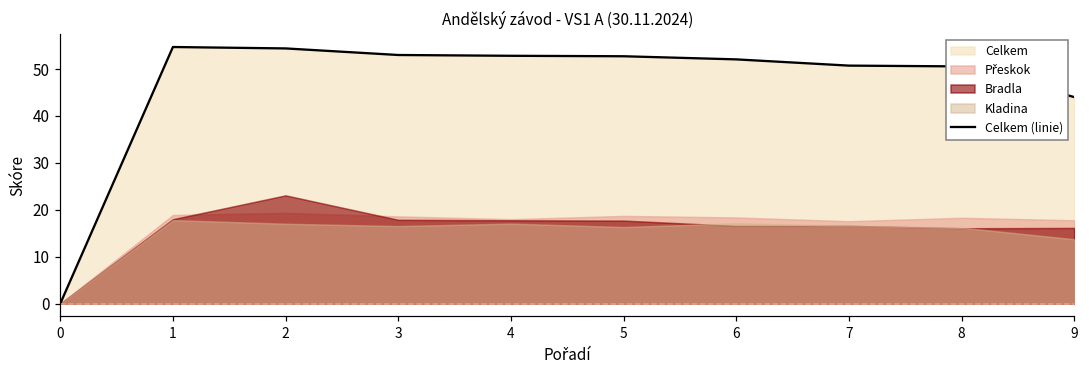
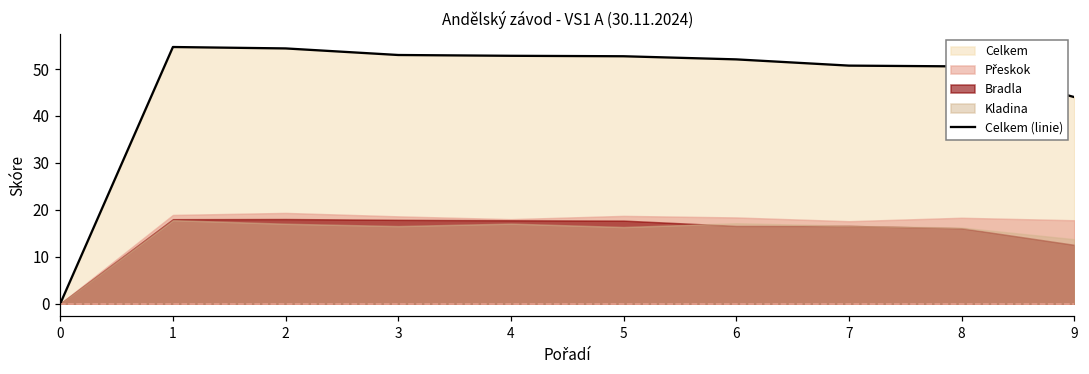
  {
    "Bradla": {
-     "2": 23,
+     "2": 18,
      "3": 18,
      "5": 18,
-     "9": 16
+     "9": 13
    }
  }
